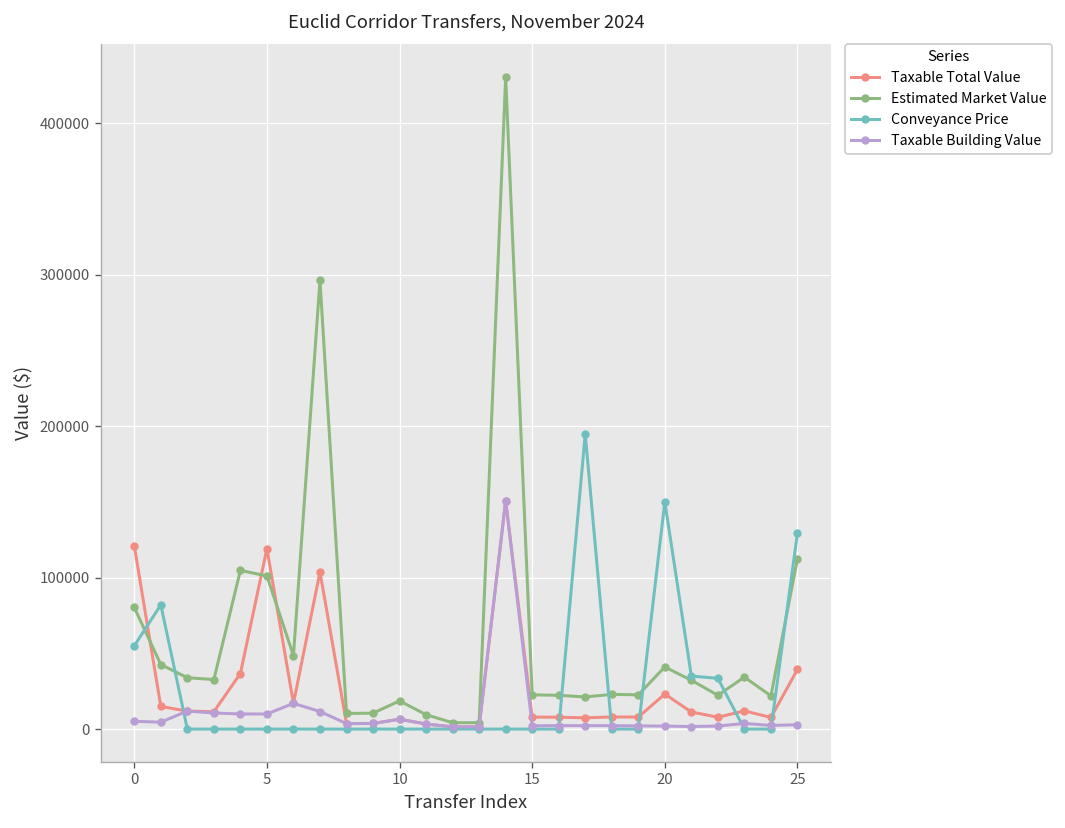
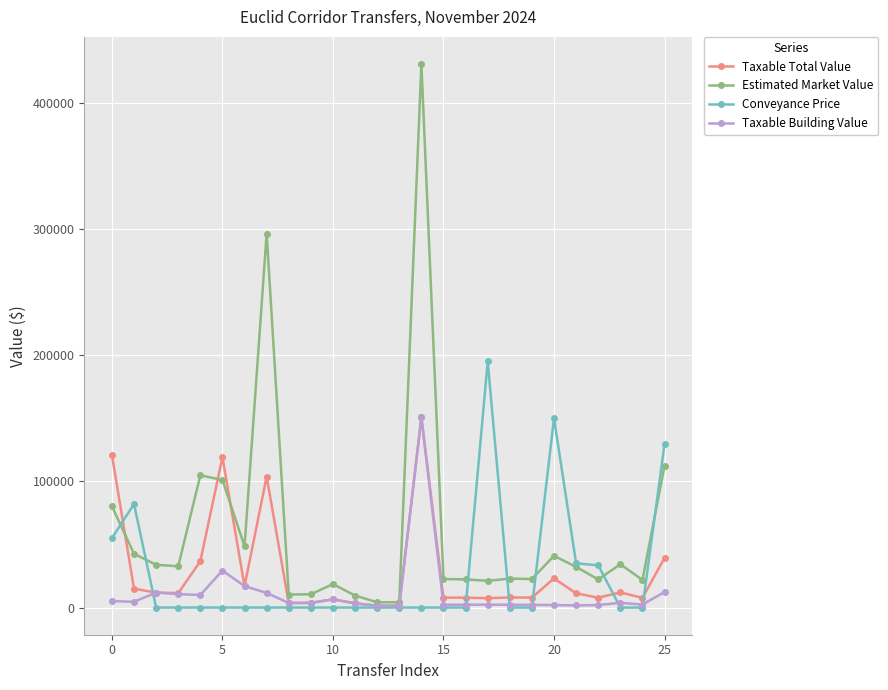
  {
    "Taxable Total Value": {
      "0": 121000,
      "5": 119000,
      "15": 8000,
      "20": 23000,
      "25": 39000
    },
    "Estimated Market Value": {
      "0": 80000,
      "5": 101000,
      "10": 19000,
      "15": 23000,
      "20": 41000,
      "25": 112000
    },
    "Conveyance Price": {
      "0": 55000,
      "5": 0,
      "10": 0,
      "15": 0,
      "20": 150000,
      "25": 130000
    },
    "Taxable Building Value": {
      "0": 5000,
-     "5": 10000,
+     "5": 29000,
      "15": 2000,
      "20": 2000,
-     "25": 3000
+     "25": 12000
    }
  }
